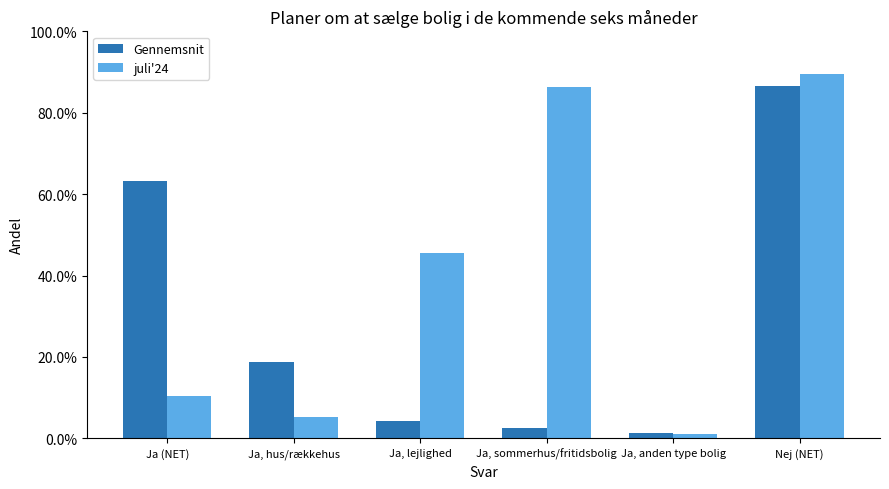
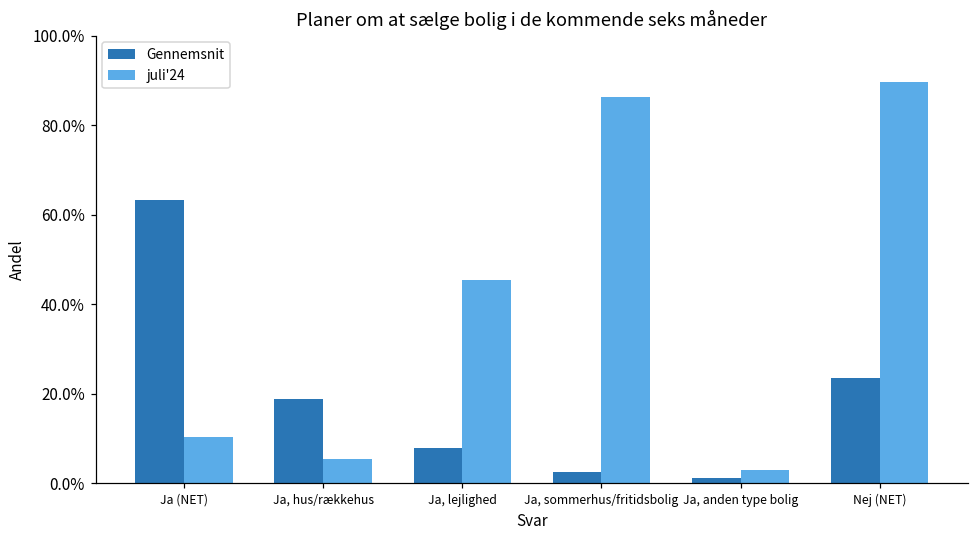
  {
    "Gennemsnit": {
      "Ja (NET)": "63%",
      "Ja, hus/rækkehus": "19%",
-     "Ja, lejlighed": "4%",
+     "Ja, lejlighed": "8%",
      "Ja, sommerhus/fritidsbolig": "3%",
      "Ja, anden type bolig": "1%",
-     "Nej (NET)": "87%"
+     "Nej (NET)": "23%"
    },
    "juli'24": {
      "Ja (NET)": "10%",
      "Ja, hus/rækkehus": "5%",
      "Ja, lejlighed": "45%",
      "Ja, sommerhus/fritidsbolig": "86%",
-     "Ja, anden type bolig": "1%",
+     "Ja, anden type bolig": "3%",
      "Nej (NET)": "90%"
    }
  }
